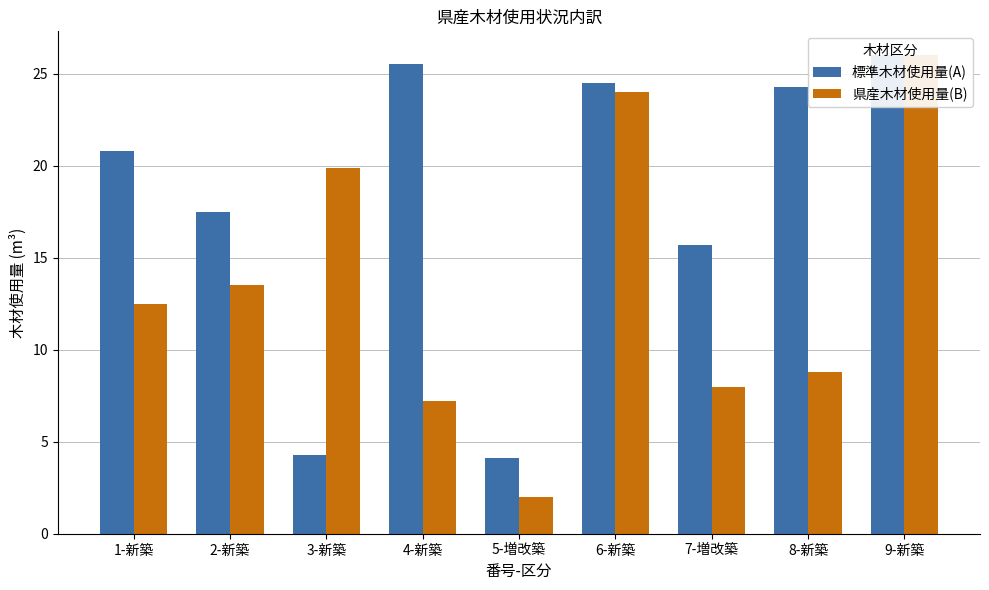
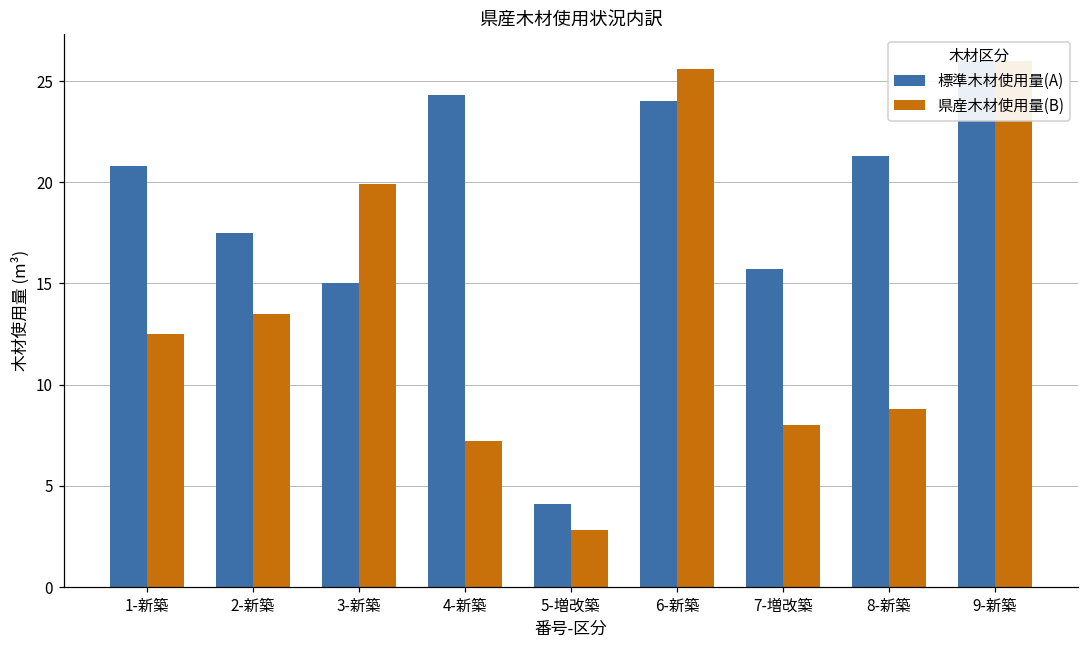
  {
    "標準木材使用量(A)": {
      "1-新築": 20.8,
      "2-新築": 17.5,
-     "3-新築": 4.3,
-     "4-新築": 25.5,
+     "3-新築": 15.0,
+     "4-新築": 24.3,
      "5-増改築": 4.1,
-     "6-新築": 24.5,
+     "6-新築": 24.0,
      "7-増改築": 15.7,
-     "8-新築": 24.3
+     "8-新築": 21.3
    },
    "県産木材使用量(B)": {
      "1-新築": 12.5,
      "2-新築": 13.5,
      "3-新築": 19.9,
      "4-新築": 7.2,
-     "5-増改築": 2.0,
-     "6-新築": 24.0,
+     "5-増改築": 2.8,
+     "6-新築": 25.6,
      "7-増改築": 8.0,
      "8-新築": 8.8
    }
  }
